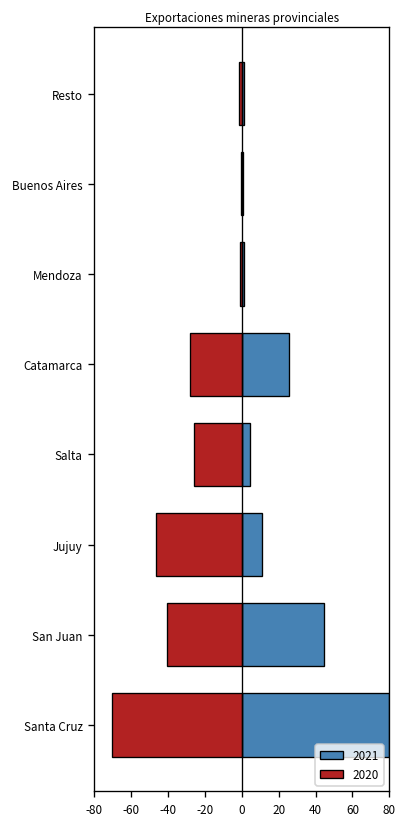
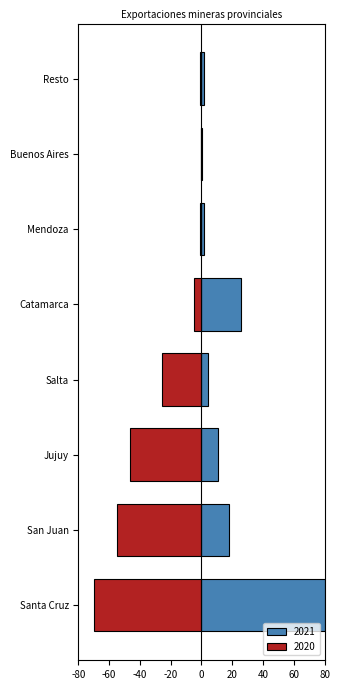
  {
    "2021": {
      "Catamarca": 26,
      "Salta": 4,
      "Jujuy": 11,
-     "San Juan": 44,
+     "San Juan": 18,
      "Santa Cruz": 80
    },
    "2020": {
-     "Catamarca": -28,
+     "Catamarca": -5,
      "Salta": -26,
      "Jujuy": -47,
-     "San Juan": -40,
+     "San Juan": -55,
      "Santa Cruz": -70
    }
  }
